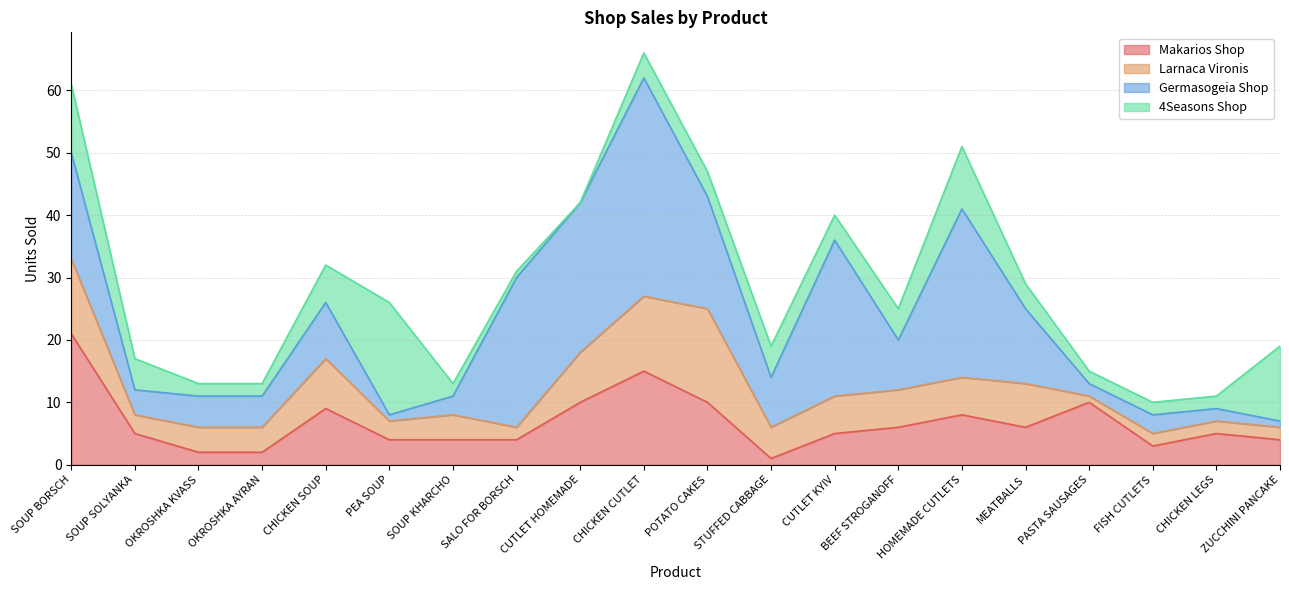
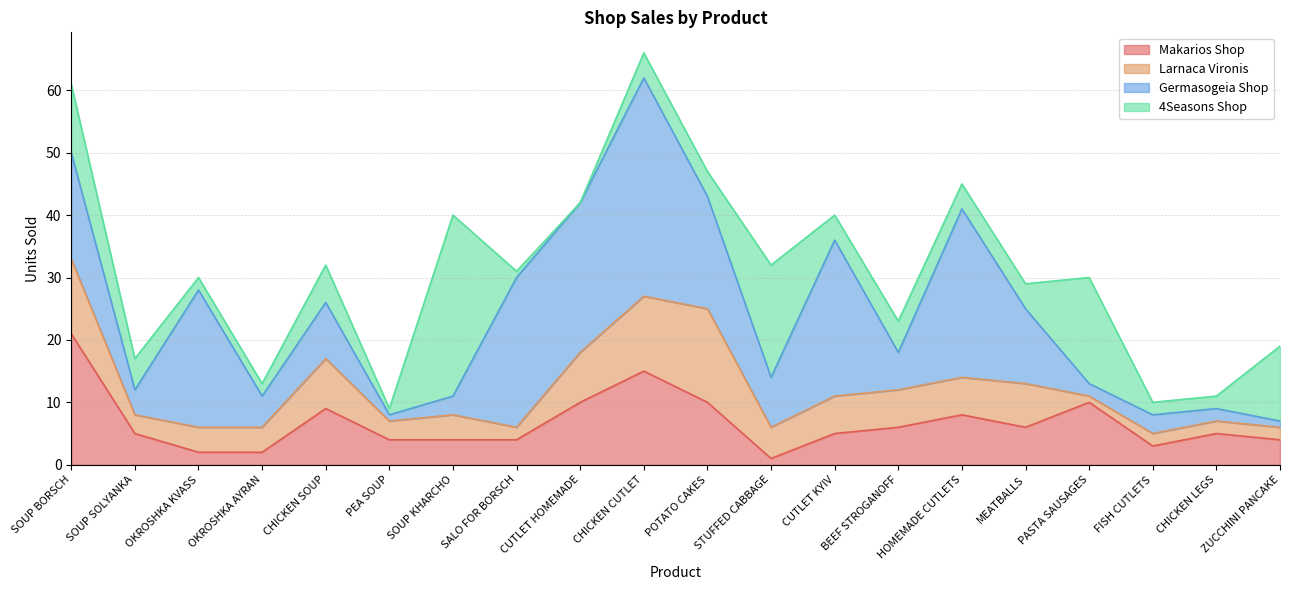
  {
    "Germasogeia Shop": {
      "SOUP BORSCH": 17,
      "SOUP SOLYANKA": 4,
-     "OKROSHKA KVASS": 5,
+     "OKROSHKA KVASS": 22,
      "OKROSHKA AYRAN": 5,
      "CHICKEN SOUP": 9,
      "PEA SOUP": 1,
      "SOUP KHARCHO": 3,
      "SALO FOR BORSCH": 24,
      "CHICKEN CUTLET": 35,
      "POTATO CAKES": 18,
      "STUFFED CABBAGE": 8,
      "CUTLET KYIV": 25,
-     "BEEF STROGANOFF": 8,
+     "BEEF STROGANOFF": 6,
      "HOMEMADE CUTLETS": 27,
      "MEATBALLS": 12,
      "PASTA SAUSAGES": 2,
      "FISH CUTLETS": 3,
      "CHICKEN LEGS": 2,
      "ZUCCHINI PANCAKE": 1
    },
    "4Seasons Shop": {
      "SOUP BORSCH": 11,
      "SOUP SOLYANKA": 5,
      "OKROSHKA KVASS": 2,
      "OKROSHKA AYRAN": 2,
      "CHICKEN SOUP": 6,
-     "PEA SOUP": 18,
-     "SOUP KHARCHO": 2,
+     "PEA SOUP": 1,
+     "SOUP KHARCHO": 29,
      "SALO FOR BORSCH": 1,
      "CHICKEN CUTLET": 4,
      "POTATO CAKES": 4,
-     "STUFFED CABBAGE": 5,
+     "STUFFED CABBAGE": 18,
      "CUTLET KYIV": 4,
      "BEEF STROGANOFF": 5,
-     "HOMEMADE CUTLETS": 10,
+     "HOMEMADE CUTLETS": 4,
      "MEATBALLS": 4,
-     "PASTA SAUSAGES": 2,
+     "PASTA SAUSAGES": 17,
      "FISH CUTLETS": 2,
      "CHICKEN LEGS": 2,
      "ZUCCHINI PANCAKE": 12
    }
  }
